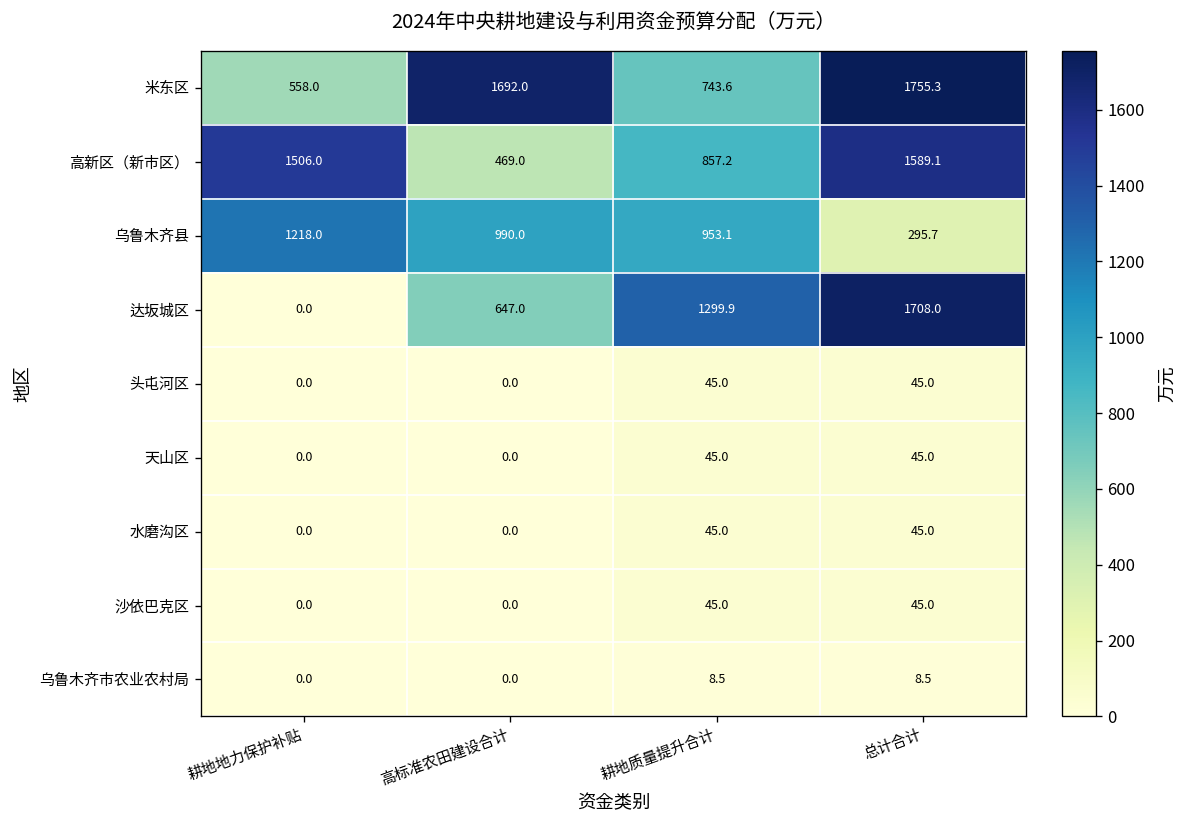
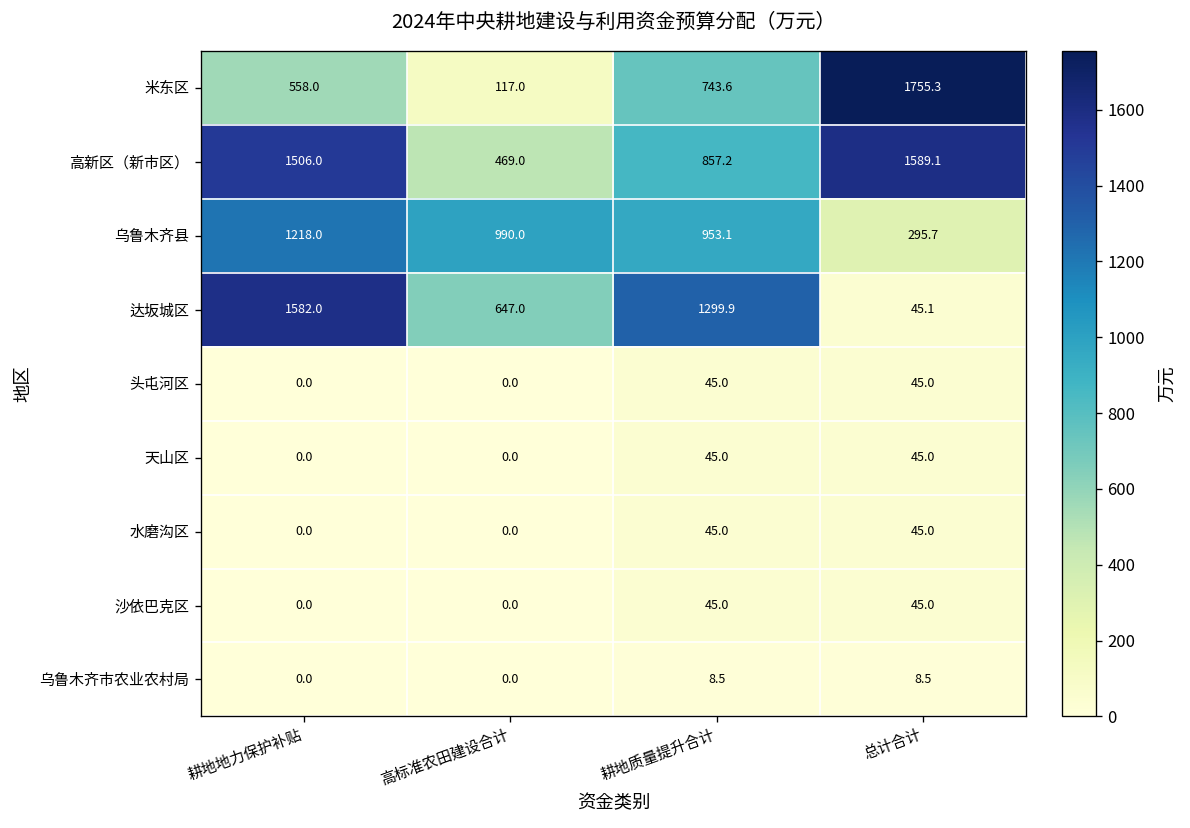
  {
    "米东区": {
      "耕地地力保护补贴": 558.0,
-     "高标准农田建设合计": 1692.0,
+     "高标准农田建设合计": 117.0,
      "耕地质量提升合计": 743.6,
      "总计合计": 1755.3
    },
    "高新区（新市区）": {
      "耕地地力保护补贴": 1506.0,
      "高标准农田建设合计": 469.0,
      "耕地质量提升合计": 857.2,
      "总计合计": 1589.1
    },
    "乌鲁木齐县": {
      "耕地地力保护补贴": 1218.0,
      "高标准农田建设合计": 990.0,
      "耕地质量提升合计": 953.1,
      "总计合计": 295.7
    },
    "达坂城区": {
-     "耕地地力保护补贴": 0.0,
+     "耕地地力保护补贴": 1582.0,
      "高标准农田建设合计": 647.0,
      "耕地质量提升合计": 1299.9,
-     "总计合计": 1708.0
+     "总计合计": 45.1
    },
    "头屯河区": {
      "耕地地力保护补贴": 0.0,
      "高标准农田建设合计": 0.0,
      "耕地质量提升合计": 45.0,
      "总计合计": 45.0
    },
    "天山区": {
      "耕地地力保护补贴": 0.0,
      "高标准农田建设合计": 0.0,
      "耕地质量提升合计": 45.0,
      "总计合计": 45.0
    },
    "水磨沟区": {
      "耕地地力保护补贴": 0.0,
      "高标准农田建设合计": 0.0,
      "耕地质量提升合计": 45.0,
      "总计合计": 45.0
    },
    "沙依巴克区": {
      "耕地地力保护补贴": 0.0,
      "高标准农田建设合计": 0.0,
      "耕地质量提升合计": 45.0,
      "总计合计": 45.0
    },
    "乌鲁木齐市农业农村局": {
      "耕地地力保护补贴": 0.0,
      "高标准农田建设合计": 0.0,
      "耕地质量提升合计": 8.5,
      "总计合计": 8.5
    }
  }
